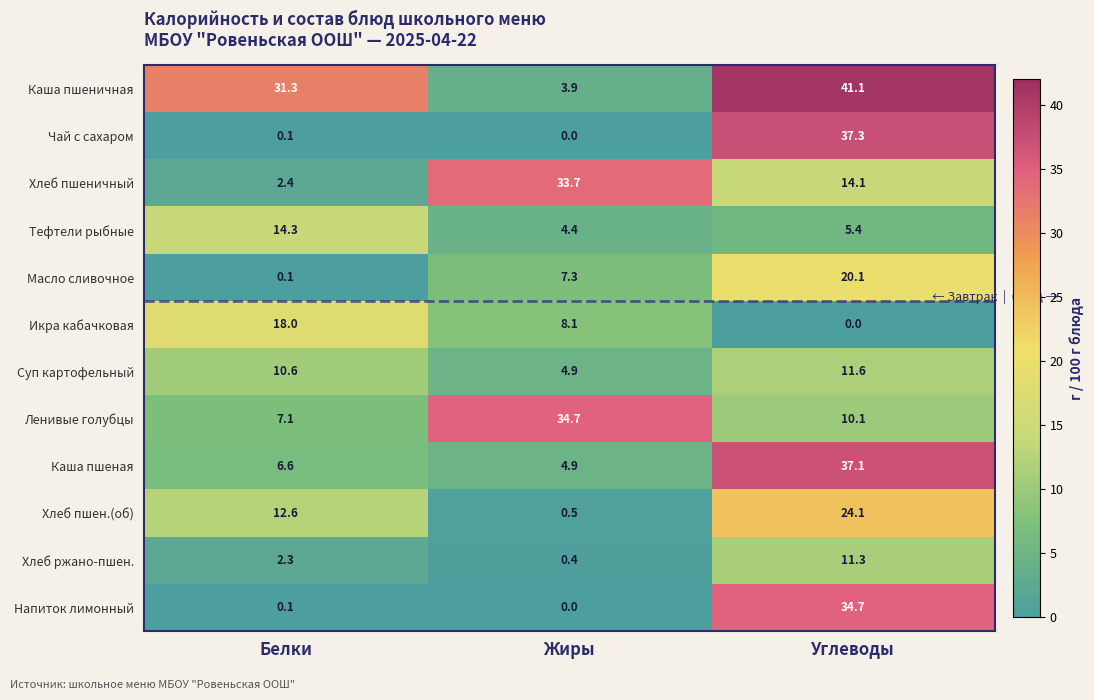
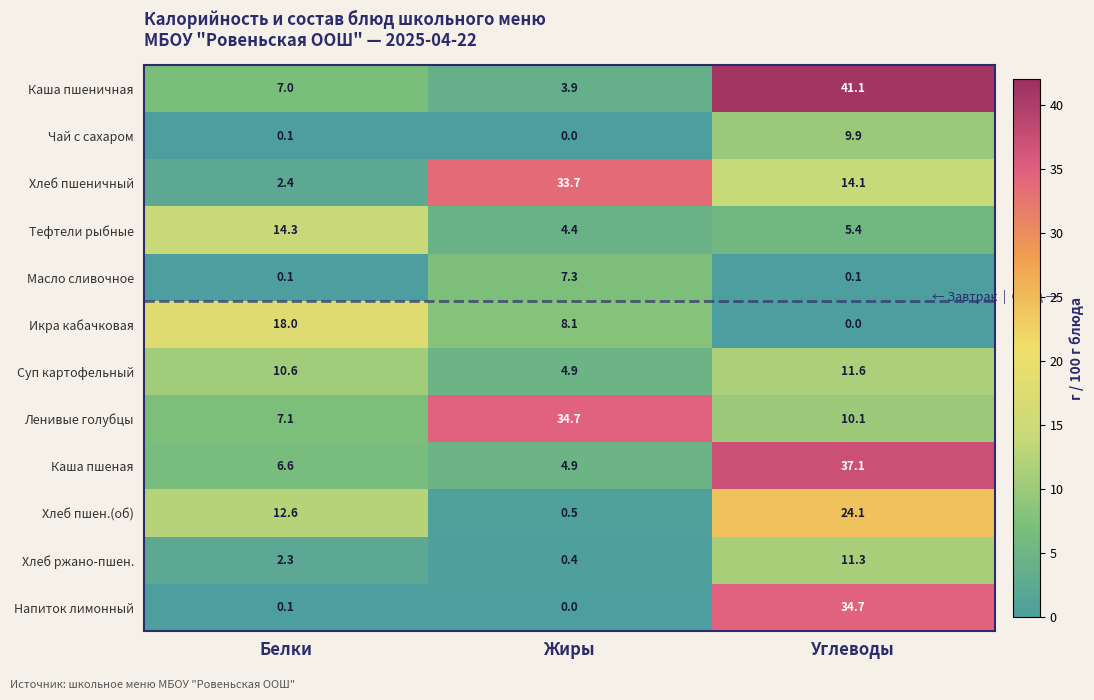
  {
    "Каша пшеничная": {
-     "Белки": 31.3,
+     "Белки": 7.0,
      "Жиры": 3.9,
      "Углеводы": 41.1
    },
    "Чай с сахаром": {
      "Белки": 0.1,
      "Жиры": 0.0,
-     "Углеводы": 37.3
+     "Углеводы": 9.9
    },
    "Хлеб пшеничный": {
      "Белки": 2.4,
      "Жиры": 33.7,
      "Углеводы": 14.1
    },
    "Тефтели рыбные": {
      "Белки": 14.3,
      "Жиры": 4.4,
      "Углеводы": 5.4
    },
    "Масло сливочное": {
      "Белки": 0.1,
      "Жиры": 7.3,
-     "Углеводы": 20.1
+     "Углеводы": 0.1
    },
    "Икра кабачковая": {
      "Белки": 18.0,
      "Жиры": 8.1,
      "Углеводы": 0.0
    },
    "Суп картофельный": {
      "Белки": 10.6,
      "Жиры": 4.9,
      "Углеводы": 11.6
    },
    "Ленивые голубцы": {
      "Белки": 7.1,
      "Жиры": 34.7,
      "Углеводы": 10.1
    },
    "Каша пшеная": {
      "Белки": 6.6,
      "Жиры": 4.9,
      "Углеводы": 37.1
    },
    "Хлеб пшен.(об)": {
      "Белки": 12.6,
      "Жиры": 0.5,
      "Углеводы": 24.1
    },
    "Хлеб ржано-пшен.": {
      "Белки": 2.3,
      "Жиры": 0.4,
      "Углеводы": 11.3
    },
    "Напиток лимонный": {
      "Белки": 0.1,
      "Жиры": 0.0,
      "Углеводы": 34.7
    }
  }
